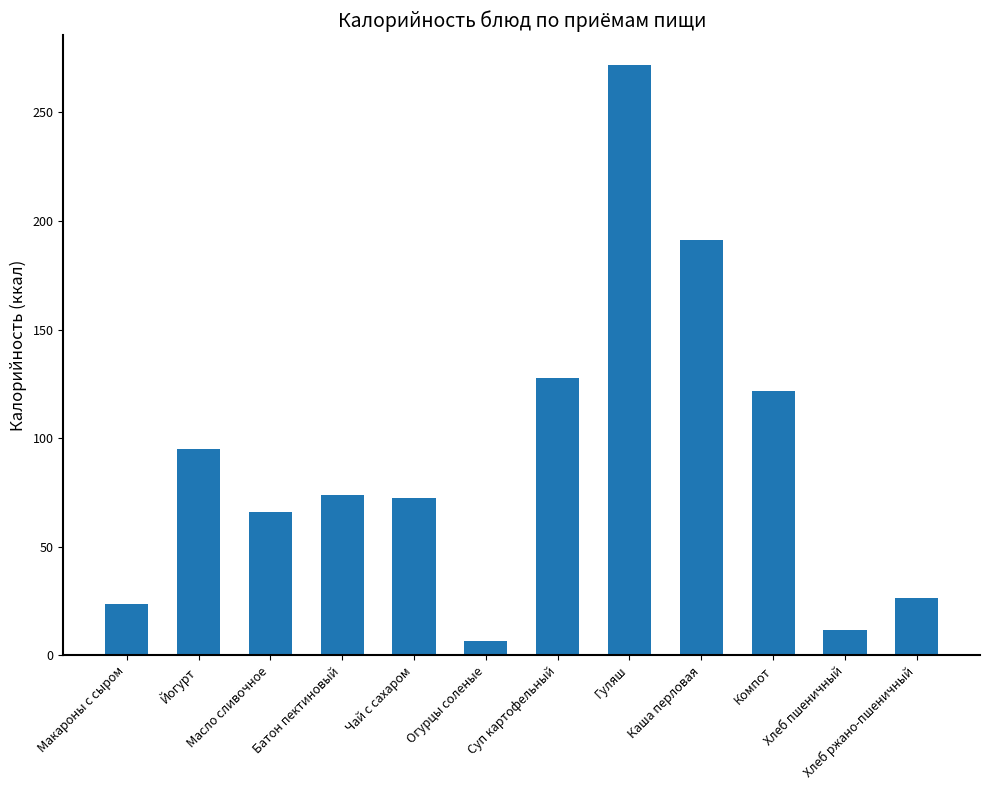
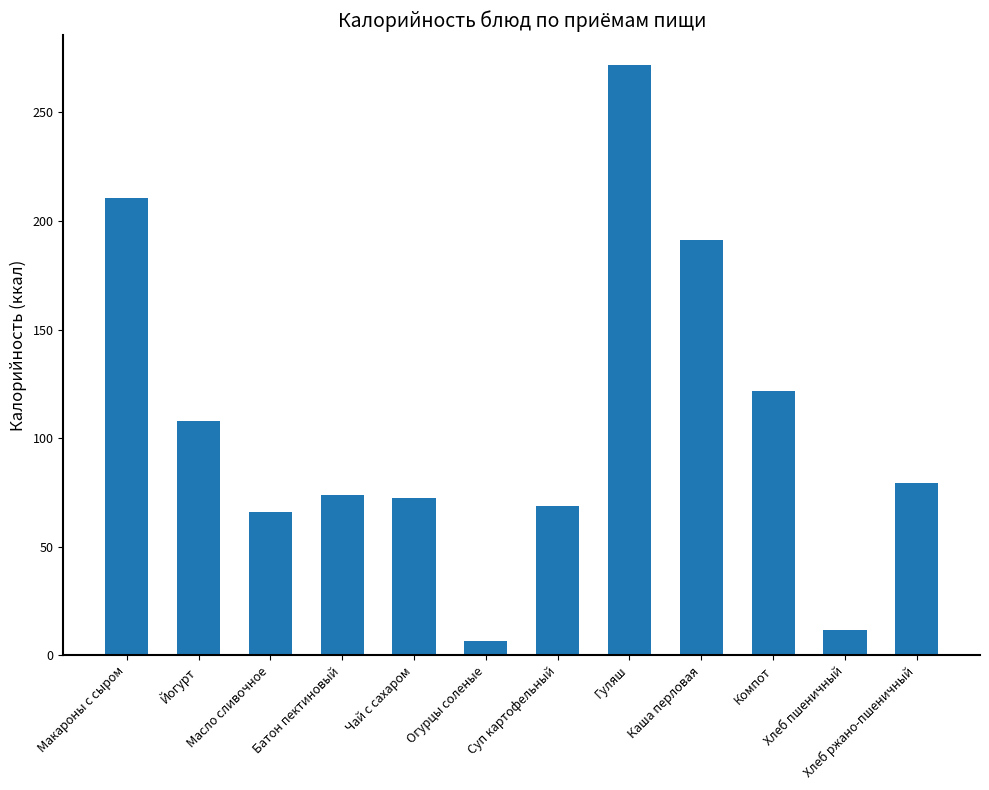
  {
-   "Макароны с сыром": 24,
-   "Йогурт": 95,
+   "Макароны с сыром": 211,
+   "Йогурт": 108,
    "Масло сливочное": 66,
    "Батон пектиновый": 74,
    "Чай с сахаром": 73,
    "Огурцы соленые": 7,
-   "Суп картофельный": 128,
+   "Суп картофельный": 69,
    "Гуляш": 272,
    "Каша перловая": 191,
    "Компот": 122,
    "Хлеб пшеничный": 12,
-   "Хлеб ржано-пшеничный": 26
+   "Хлеб ржано-пшеничный": 79
  }
